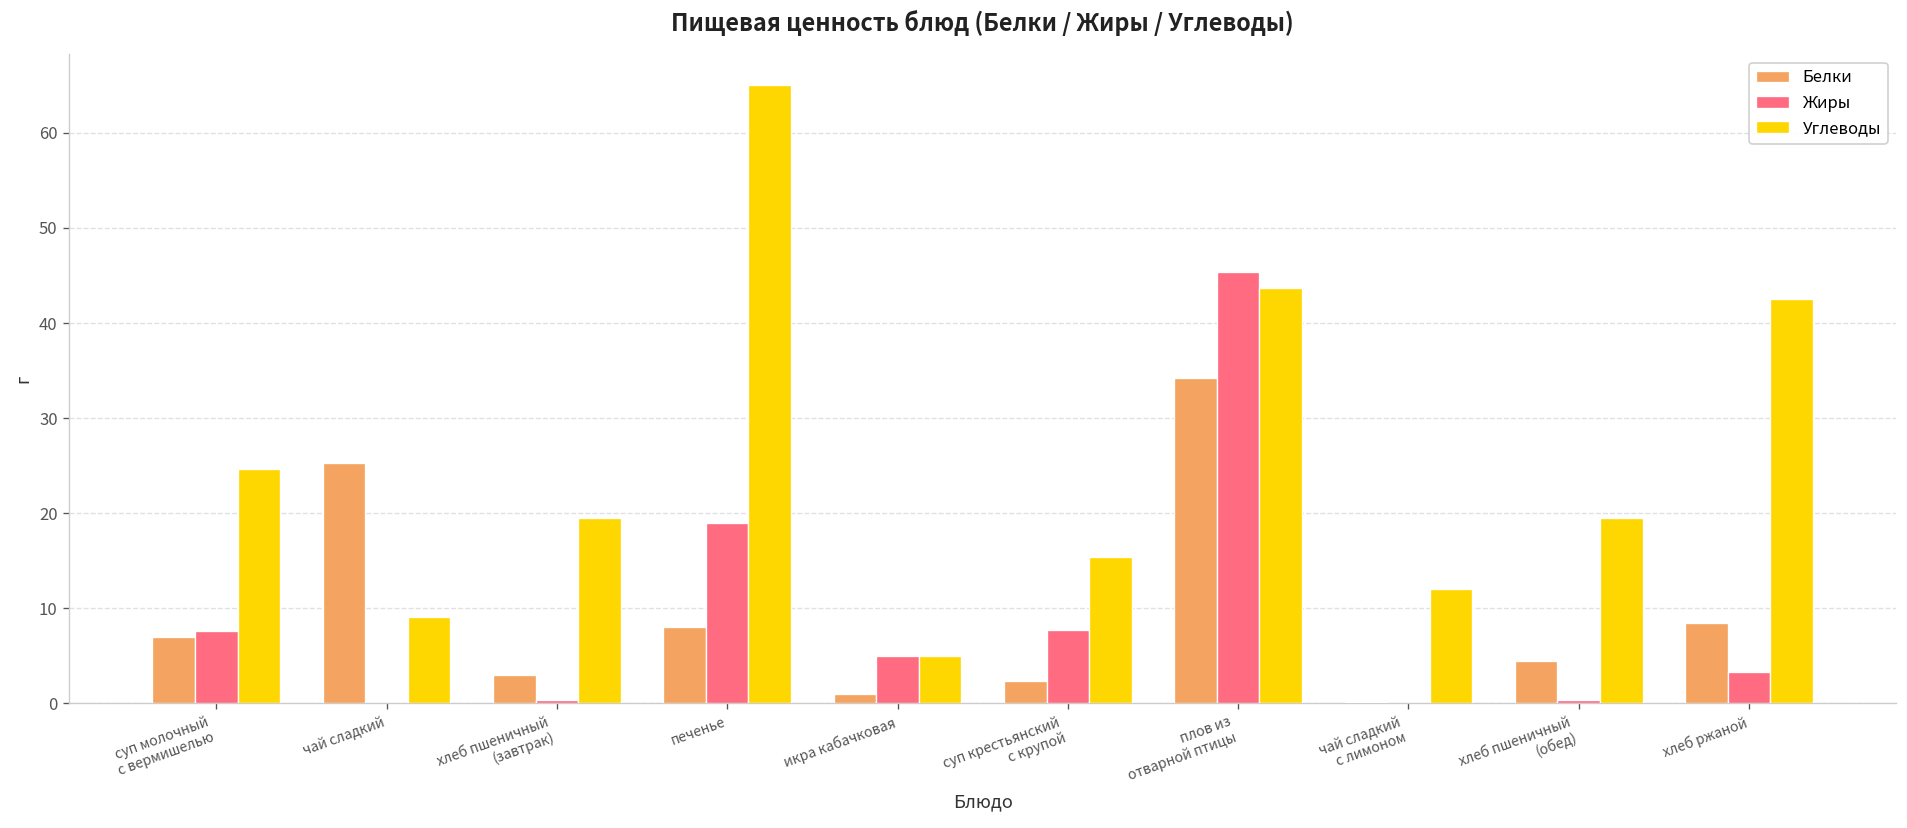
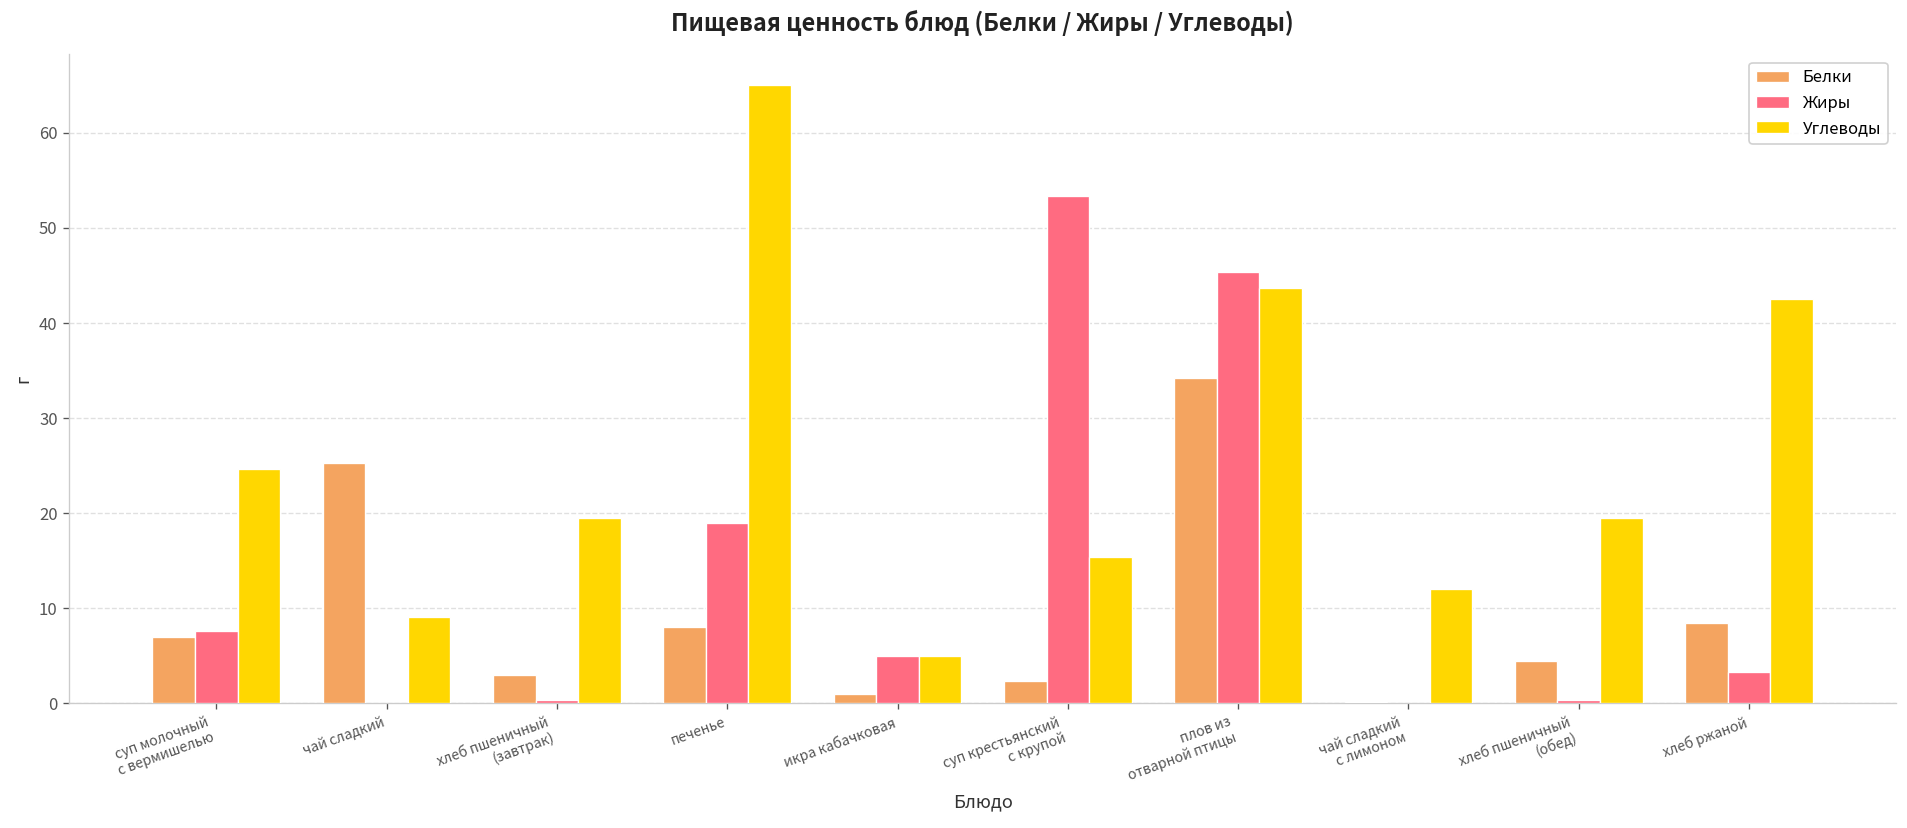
  {
    "Белки": {
      "суп молочный с вермишелью": 7,
      "чай сладкий": 25,
      "хлеб пшеничный (завтрак)": 3,
      "печенье": 8,
      "икра кабачковая": 1,
      "суп крестьянский с крупой": 2,
      "плов из отварной птицы": 34,
      "хлеб пшеничный (обед)": 5,
      "хлеб ржаной": 9
    },
    "Жиры": {
      "суп молочный с вермишелью": 8,
      "чай сладкий": 0,
      "печенье": 19,
      "икра кабачковая": 5,
-     "суп крестьянский с крупой": 8,
+     "суп крестьянский с крупой": 53,
      "плов из отварной птицы": 45,
      "чай сладкий с лимоном": 0,
      "хлеб ржаной": 3
    },
    "Углеводы": {
      "суп молочный с вермишелью": 25,
      "чай сладкий": 9,
      "хлеб пшеничный (завтрак)": 20,
      "печенье": 65,
      "икра кабачковая": 5,
      "суп крестьянский с крупой": 15,
      "плов из отварной птицы": 44,
      "чай сладкий с лимоном": 12,
      "хлеб пшеничный (обед)": 20,
      "хлеб ржаной": 43
    }
  }
